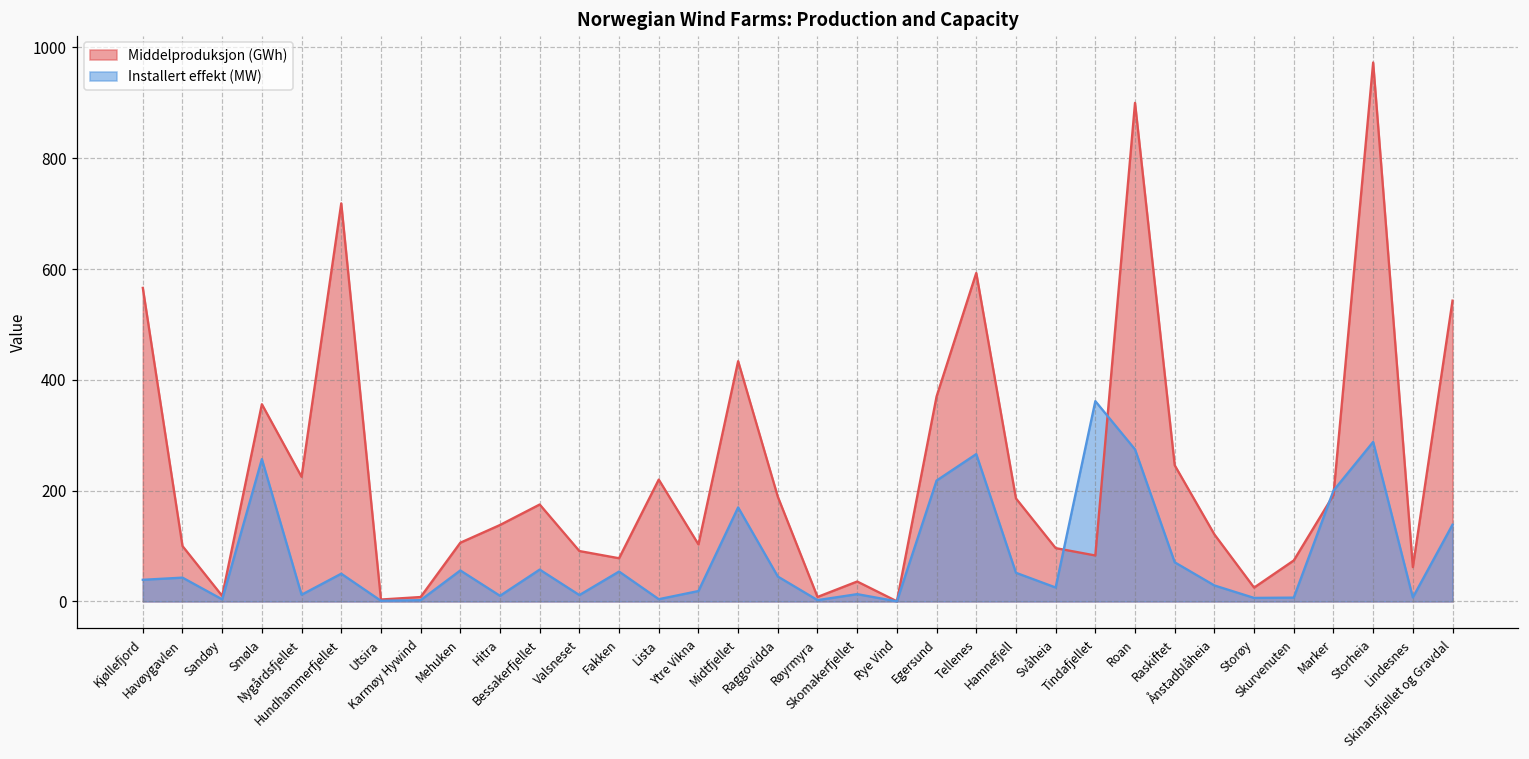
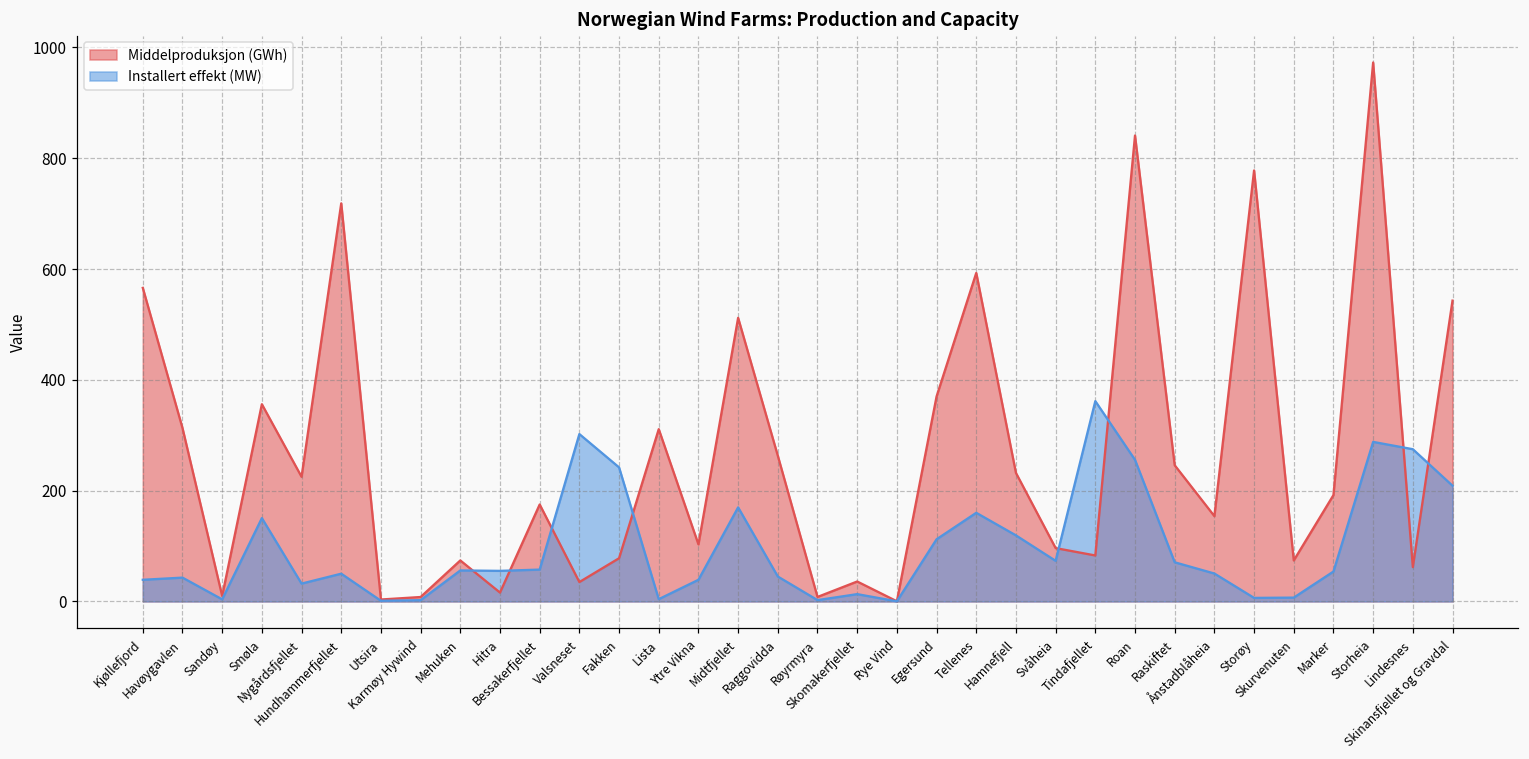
  {
    "Middelproduksjon (GWh)": {
      "Kjøllefjord": 570,
-     "Havøygavlen": 100,
+     "Havøygavlen": 310,
      "Sandøy": 10,
      "Smøla": 360,
      "Nygårdsfjellet": 230,
      "Hundhammerfjellet": 720,
      "Karmøy Hywind": 10,
-     "Mehuken": 110,
-     "Hitra": 140,
+     "Mehuken": 70,
+     "Hitra": 20,
      "Bessakerfjellet": 180,
-     "Valsneset": 90,
+     "Valsneset": 40,
      "Fakken": 80,
-     "Lista": 220,
+     "Lista": 310,
      "Ytre Vikna": 100,
-     "Midtfjellet": 430,
-     "Raggovidda": 190,
+     "Midtfjellet": 510,
+     "Raggovidda": 260,
      "Røyrmyra": 10,
      "Skomakerfjellet": 40,
      "Egersund": 370,
      "Tellenes": 590,
-     "Hamnefjell": 190,
+     "Hamnefjell": 230,
      "Svåheia": 100,
      "Tindafjellet": 80,
-     "Roan": 900,
+     "Roan": 840,
      "Raskiftet": 250,
-     "Ånstadblåheia": 120,
-     "Storøy": 30,
+     "Ånstadblåheia": 150,
+     "Storøy": 780,
      "Skurvenuten": 70,
      "Marker": 190,
      "Storheia": 970,
      "Lindesnes": 60,
      "Skinansfjellet og Gravdal": 540
    },
    "Installert effekt (MW)": {
      "Kjøllefjord": 40,
      "Havøygavlen": 40,
      "Sandøy": 0,
-     "Smøla": 260,
-     "Nygårdsfjellet": 10,
+     "Smøla": 150,
+     "Nygårdsfjellet": 30,
      "Hundhammerfjellet": 50,
      "Karmøy Hywind": 0,
      "Mehuken": 60,
-     "Hitra": 10,
+     "Hitra": 60,
      "Bessakerfjellet": 60,
-     "Valsneset": 10,
-     "Fakken": 50,
+     "Valsneset": 300,
+     "Fakken": 240,
      "Lista": 0,
-     "Ytre Vikna": 20,
+     "Ytre Vikna": 40,
      "Midtfjellet": 170,
      "Raggovidda": 50,
      "Røyrmyra": 0,
      "Skomakerfjellet": 10,
-     "Egersund": 220,
-     "Tellenes": 270,
-     "Hamnefjell": 50,
-     "Svåheia": 30,
+     "Egersund": 110,
+     "Tellenes": 160,
+     "Hamnefjell": 120,
+     "Svåheia": 70,
      "Tindafjellet": 360,
-     "Roan": 270,
+     "Roan": 260,
      "Raskiftet": 70,
-     "Ånstadblåheia": 30,
+     "Ånstadblåheia": 50,
      "Storøy": 10,
      "Skurvenuten": 10,
-     "Marker": 200,
+     "Marker": 50,
      "Storheia": 290,
-     "Lindesnes": 10,
-     "Skinansfjellet og Gravdal": 140
+     "Lindesnes": 270,
+     "Skinansfjellet og Gravdal": 210
    }
  }
